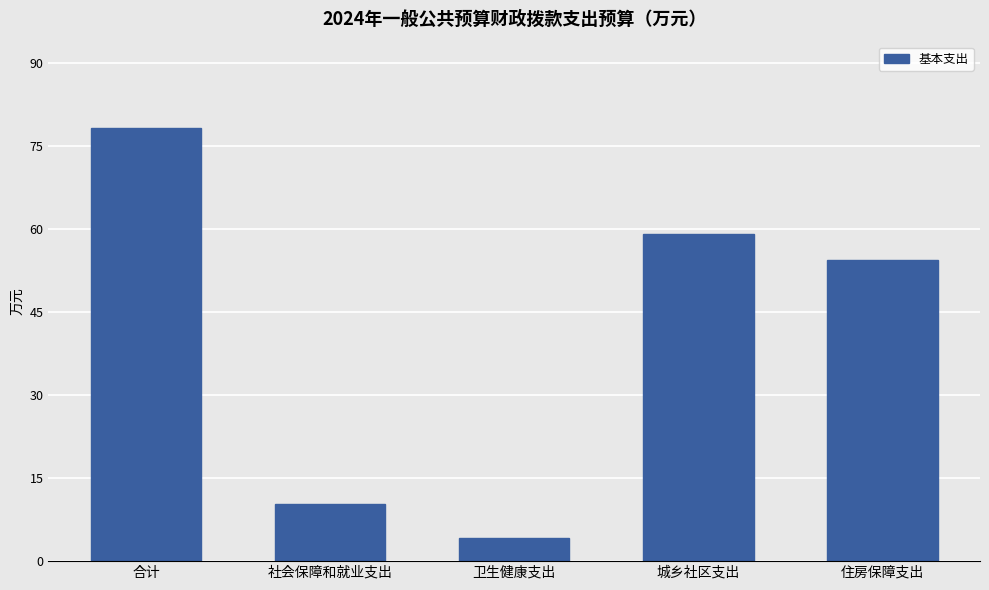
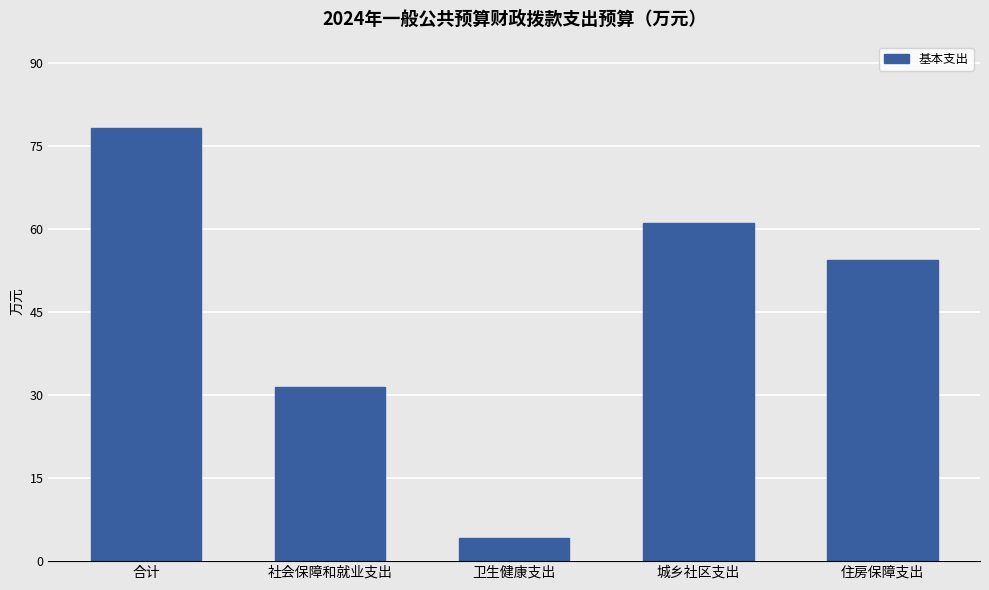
  {
    "合计": 79,
-   "社会保障和就业支出": 10,
+   "社会保障和就业支出": 32,
    "卫生健康支出": 4,
-   "城乡社区支出": 59,
+   "城乡社区支出": 61,
    "住房保障支出": 55
  }
